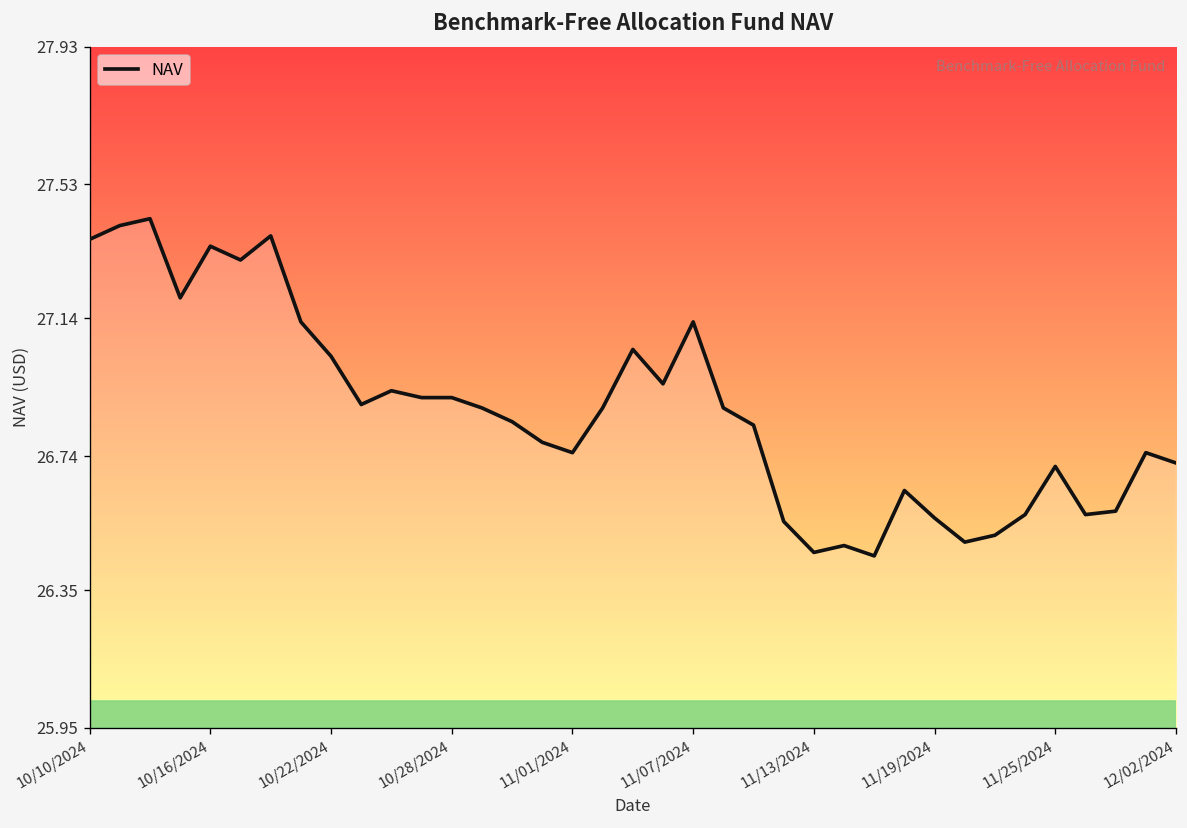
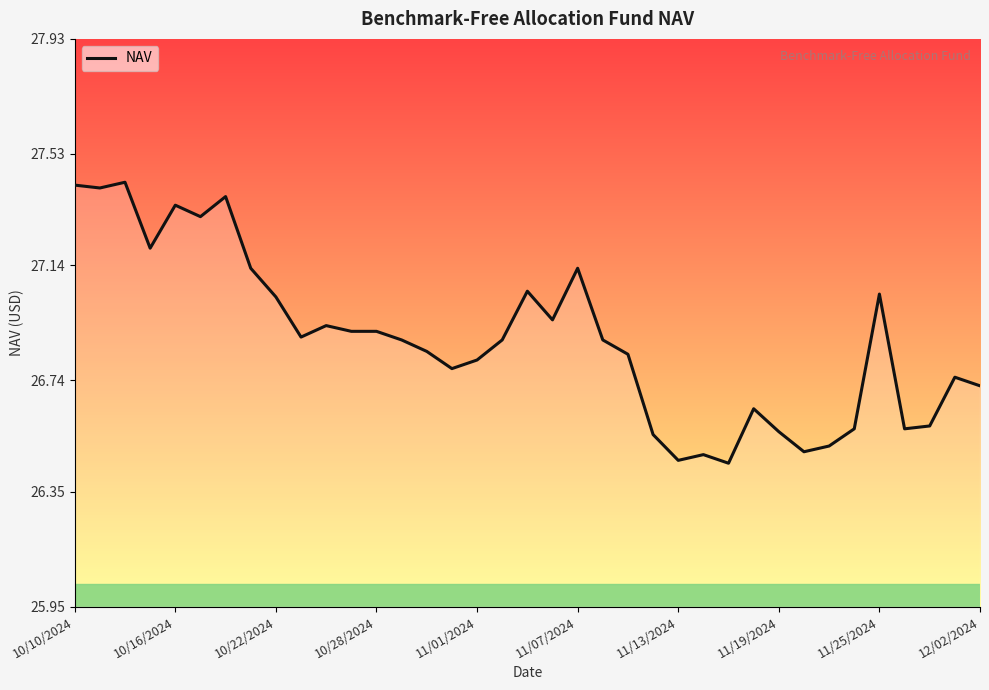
  {
-   "10/10/2024": 27.37,
+   "10/10/2024": 27.42,
    "10/16/2024": 27.35,
    "10/22/2024": 27.03,
    "10/28/2024": 26.91,
-   "11/01/2024": 26.75,
+   "11/01/2024": 26.81,
    "11/07/2024": 27.13,
    "11/13/2024": 26.46,
    "11/19/2024": 26.56,
-   "11/25/2024": 26.71,
+   "11/25/2024": 27.04,
    "12/02/2024": 26.72
  }
